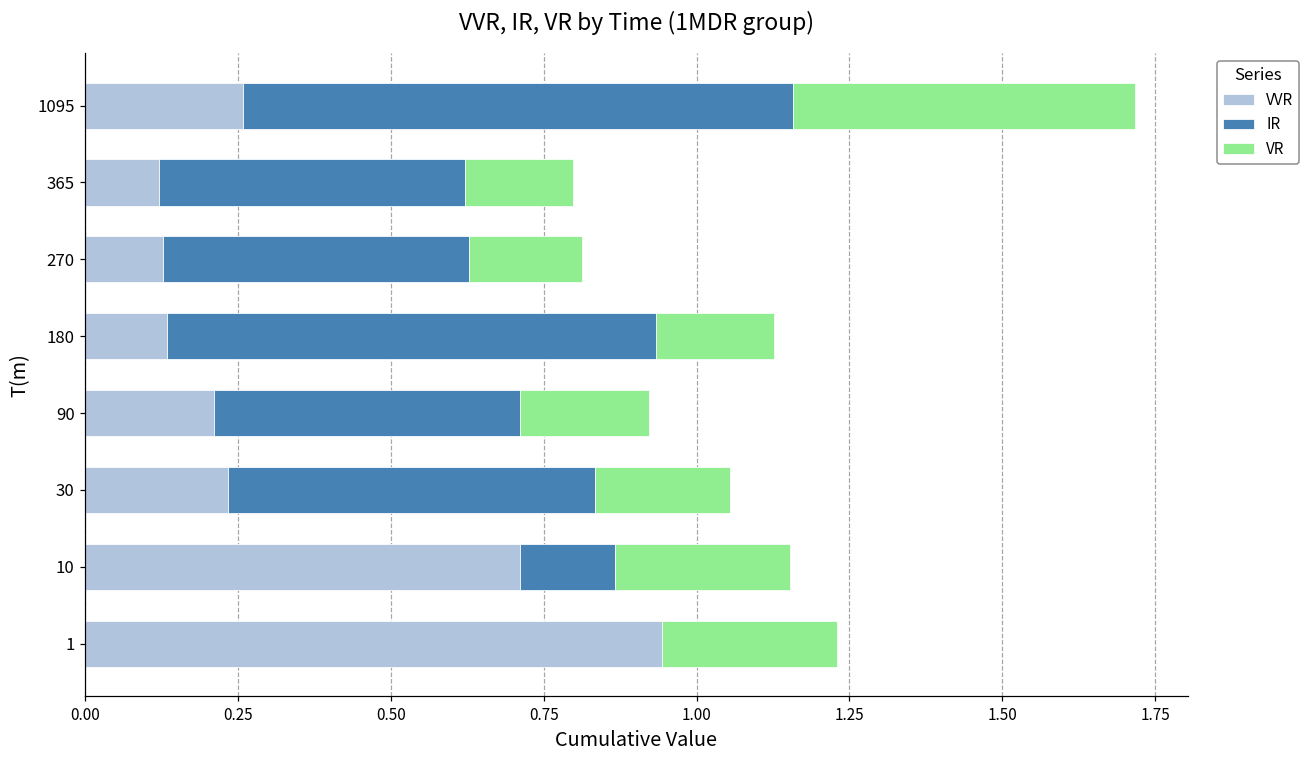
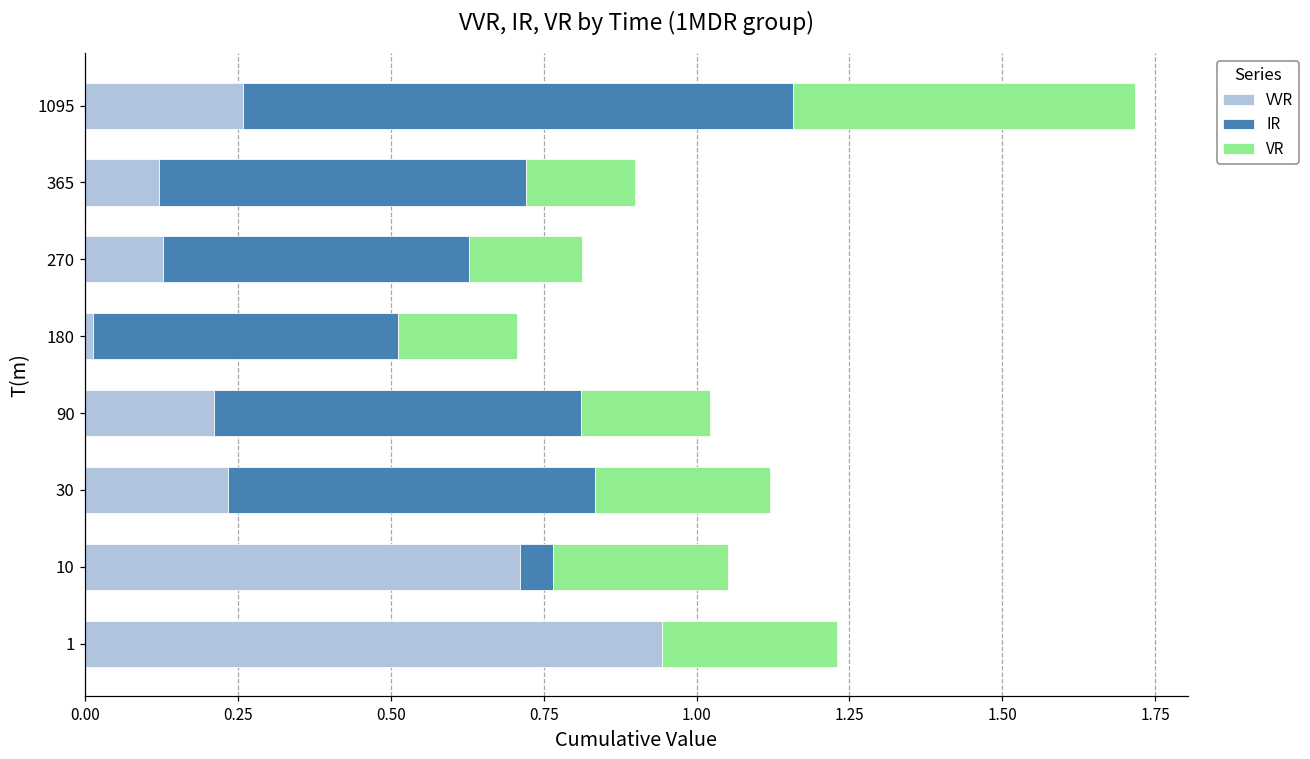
  {
    "VVR": {
      "1095": 0.26,
      "365": 0.12,
      "270": 0.13,
-     "180": 0.13,
+     "180": 0.01,
      "90": 0.21,
      "30": 0.23,
      "10": 0.71,
      "1": 0.94
    },
    "IR": {
      "1095": 0.90,
-     "365": 0.5,
+     "365": 0.6,
      "270": 0.50,
-     "180": 0.8,
-     "90": 0.5,
+     "180": 0.5,
+     "90": 0.6,
      "30": 0.60,
-     "10": 0.16,
+     "10": 0.05,
      "1": 0.00
    },
    "VR": {
      "1095": 0.56,
      "365": 0.18,
      "270": 0.19,
      "180": 0.19,
      "90": 0.21,
-     "30": 0.22,
+     "30": 0.29,
      "10": 0.29,
      "1": 0.29
    }
  }
